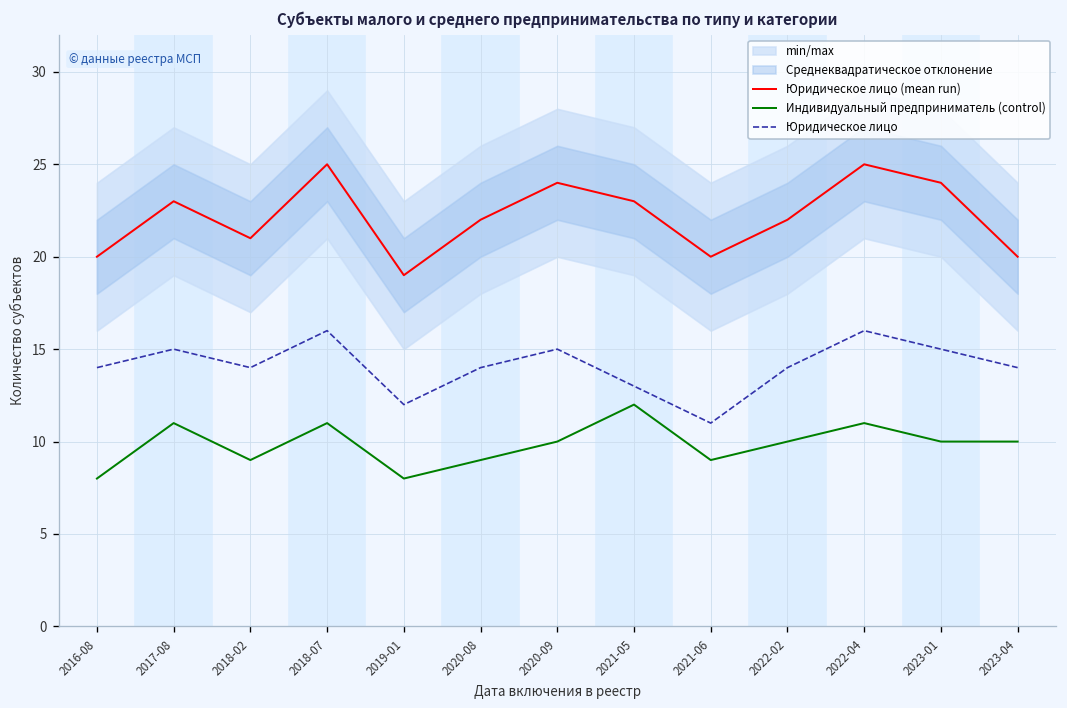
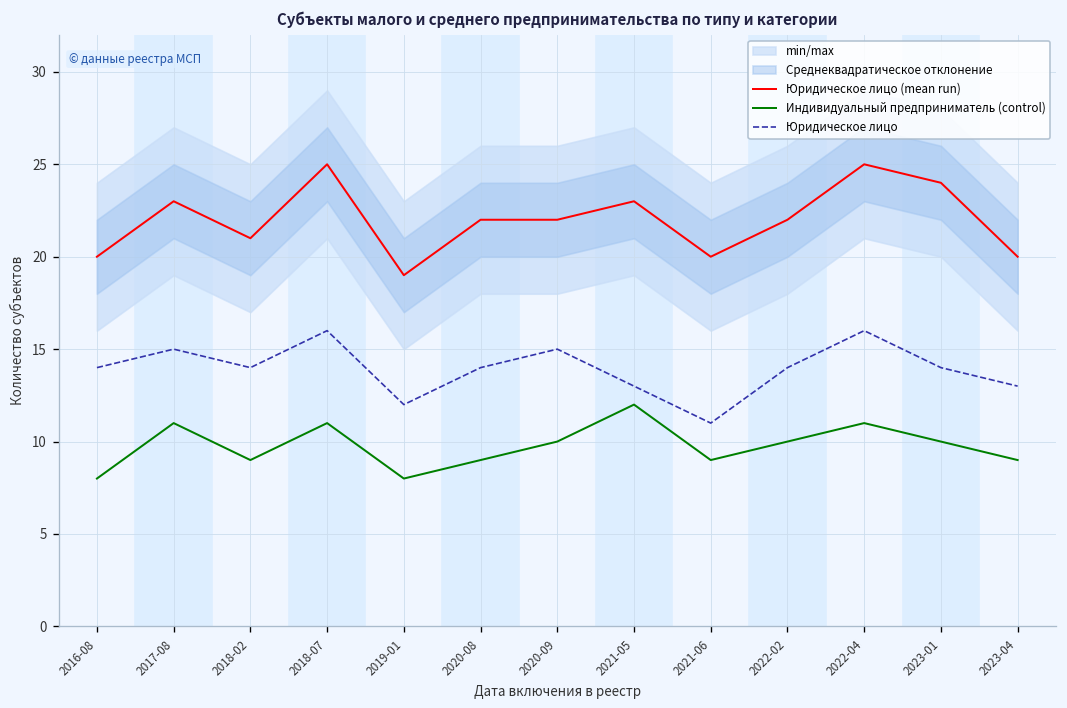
  {
    "Юридическое лицо (mean run)": {
      "2016-08": 20,
      "2017-08": 23,
      "2018-02": 21,
      "2018-07": 25,
      "2019-01": 19,
      "2020-08": 22,
-     "2020-09": 24,
+     "2020-09": 22,
      "2021-05": 23,
      "2021-06": 20,
      "2022-02": 22,
      "2022-04": 25,
      "2023-01": 24,
      "2023-04": 20
    },
    "Индивидуальный предприниматель (control)": {
      "2016-08": 8,
      "2017-08": 11,
      "2018-02": 9,
      "2018-07": 11,
      "2019-01": 8,
      "2020-08": 9,
      "2020-09": 10,
      "2021-05": 12,
      "2021-06": 9,
      "2022-02": 10,
      "2022-04": 11,
      "2023-01": 10,
-     "2023-04": 10
+     "2023-04": 9
    },
    "Юридическое лицо": {
      "2016-08": 14,
      "2017-08": 15,
      "2018-02": 14,
      "2018-07": 16,
      "2019-01": 12,
      "2020-08": 14,
      "2020-09": 15,
      "2021-05": 13,
      "2021-06": 11,
      "2022-02": 14,
      "2022-04": 16,
-     "2023-01": 15,
-     "2023-04": 14
+     "2023-01": 14,
+     "2023-04": 13
    }
  }
